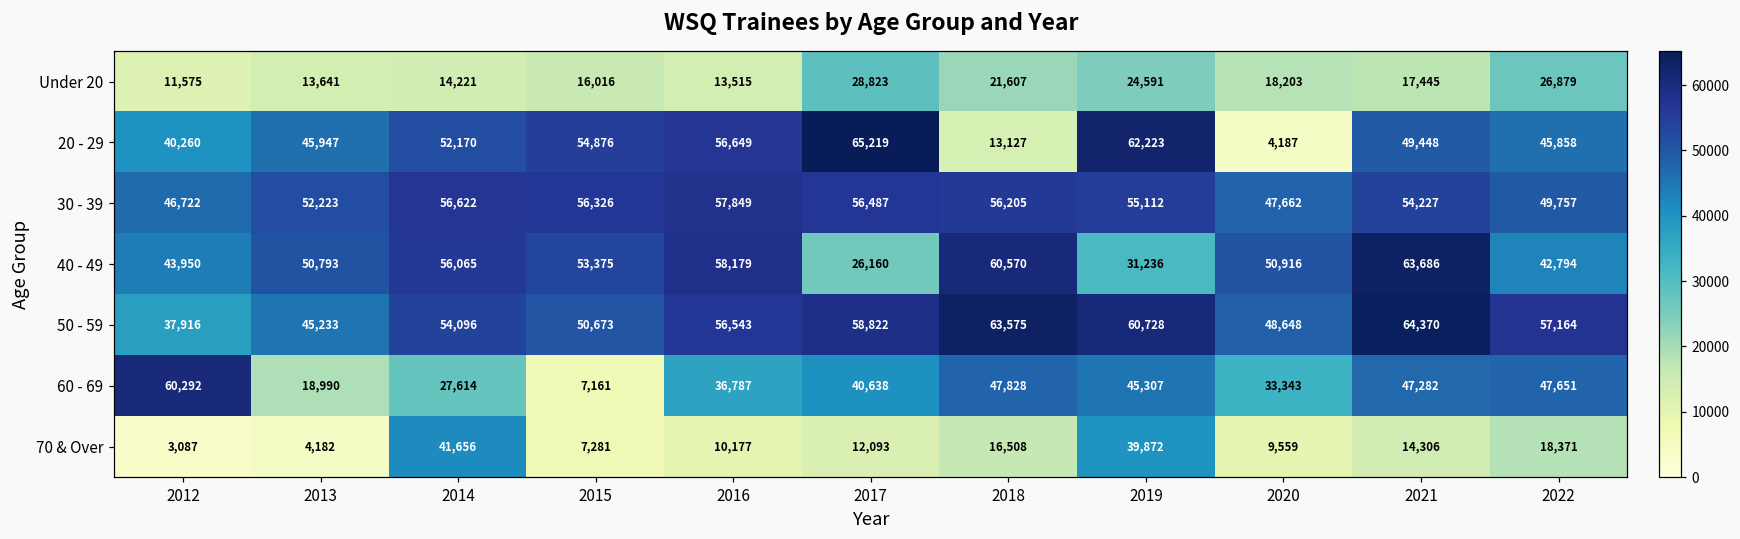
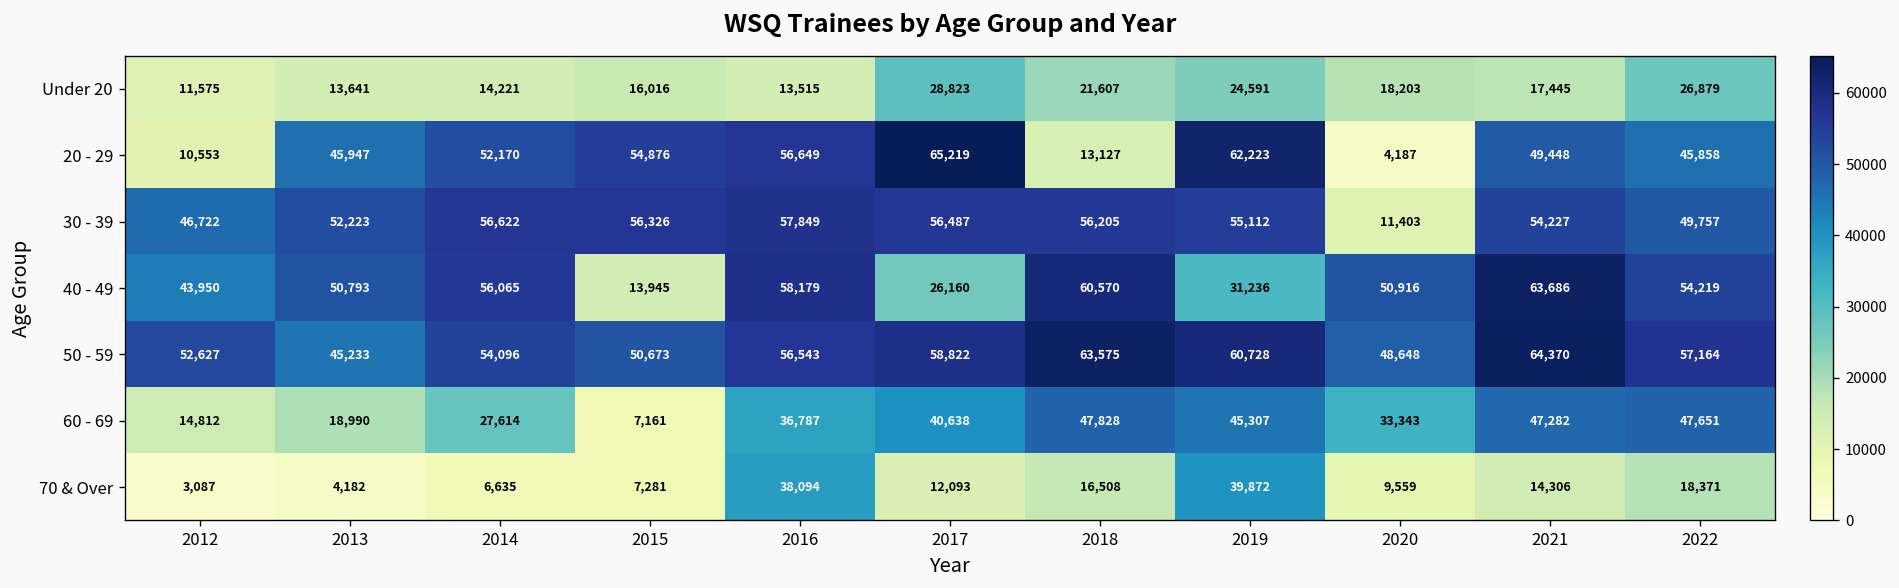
  {
    "Under 20": {
      "2012": "11,575",
      "2013": "13,641",
      "2014": "14,221",
      "2015": "16,016",
      "2016": "13,515",
      "2017": "28,823",
      "2018": "21,607",
      "2019": "24,591",
      "2020": "18,203",
      "2021": "17,445",
      "2022": "26,879"
    },
    "20 - 29": {
-     "2012": "40,260",
+     "2012": "10,553",
      "2013": "45,947",
      "2014": "52,170",
      "2015": "54,876",
      "2016": "56,649",
      "2017": "65,219",
      "2018": "13,127",
      "2019": "62,223",
      "2020": "4,187",
      "2021": "49,448",
      "2022": "45,858"
    },
    "30 - 39": {
      "2012": "46,722",
      "2013": "52,223",
      "2014": "56,622",
      "2015": "56,326",
      "2016": "57,849",
      "2017": "56,487",
      "2018": "56,205",
      "2019": "55,112",
-     "2020": "47,662",
+     "2020": "11,403",
      "2021": "54,227",
      "2022": "49,757"
    },
    "40 - 49": {
      "2012": "43,950",
      "2013": "50,793",
      "2014": "56,065",
-     "2015": "53,375",
+     "2015": "13,945",
      "2016": "58,179",
      "2017": "26,160",
      "2018": "60,570",
      "2019": "31,236",
      "2020": "50,916",
      "2021": "63,686",
-     "2022": "42,794"
+     "2022": "54,219"
    },
    "50 - 59": {
-     "2012": "37,916",
+     "2012": "52,627",
      "2013": "45,233",
      "2014": "54,096",
      "2015": "50,673",
      "2016": "56,543",
      "2017": "58,822",
      "2018": "63,575",
      "2019": "60,728",
      "2020": "48,648",
      "2021": "64,370",
      "2022": "57,164"
    },
    "60 - 69": {
-     "2012": "60,292",
+     "2012": "14,812",
      "2013": "18,990",
      "2014": "27,614",
      "2015": "7,161",
      "2016": "36,787",
      "2017": "40,638",
      "2018": "47,828",
      "2019": "45,307",
      "2020": "33,343",
      "2021": "47,282",
      "2022": "47,651"
    },
    "70 & Over": {
      "2012": "3,087",
      "2013": "4,182",
-     "2014": "41,656",
+     "2014": "6,635",
      "2015": "7,281",
-     "2016": "10,177",
+     "2016": "38,094",
      "2017": "12,093",
      "2018": "16,508",
      "2019": "39,872",
      "2020": "9,559",
      "2021": "14,306",
      "2022": "18,371"
    }
  }
